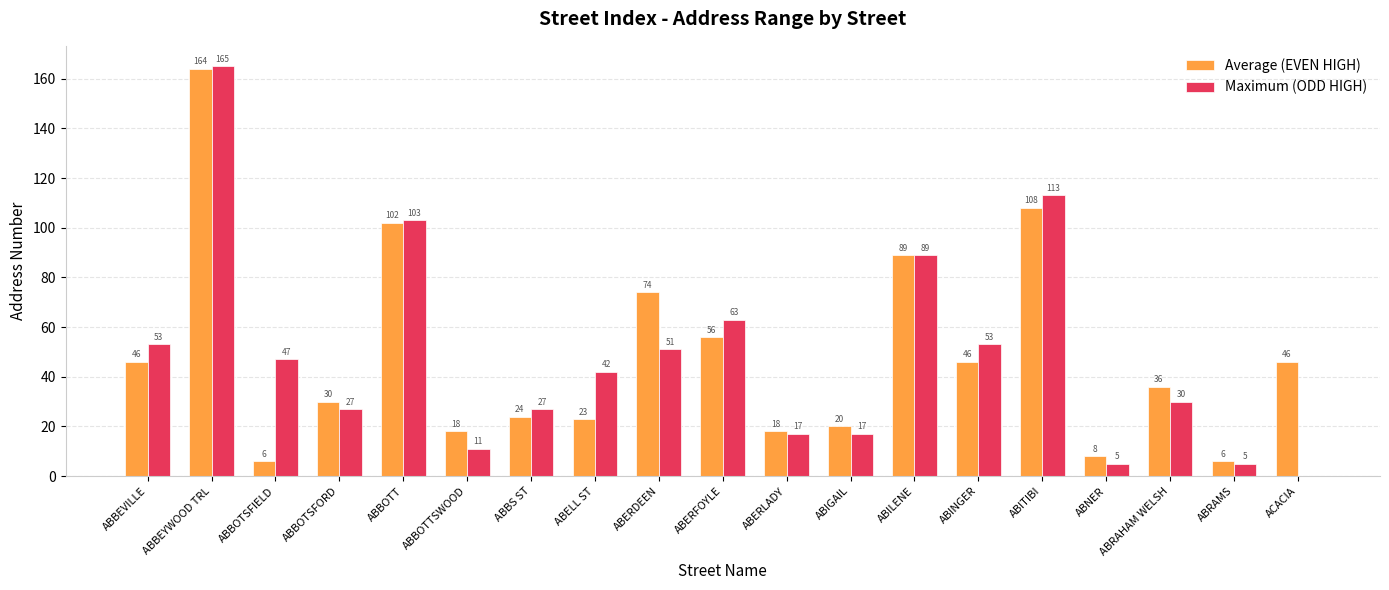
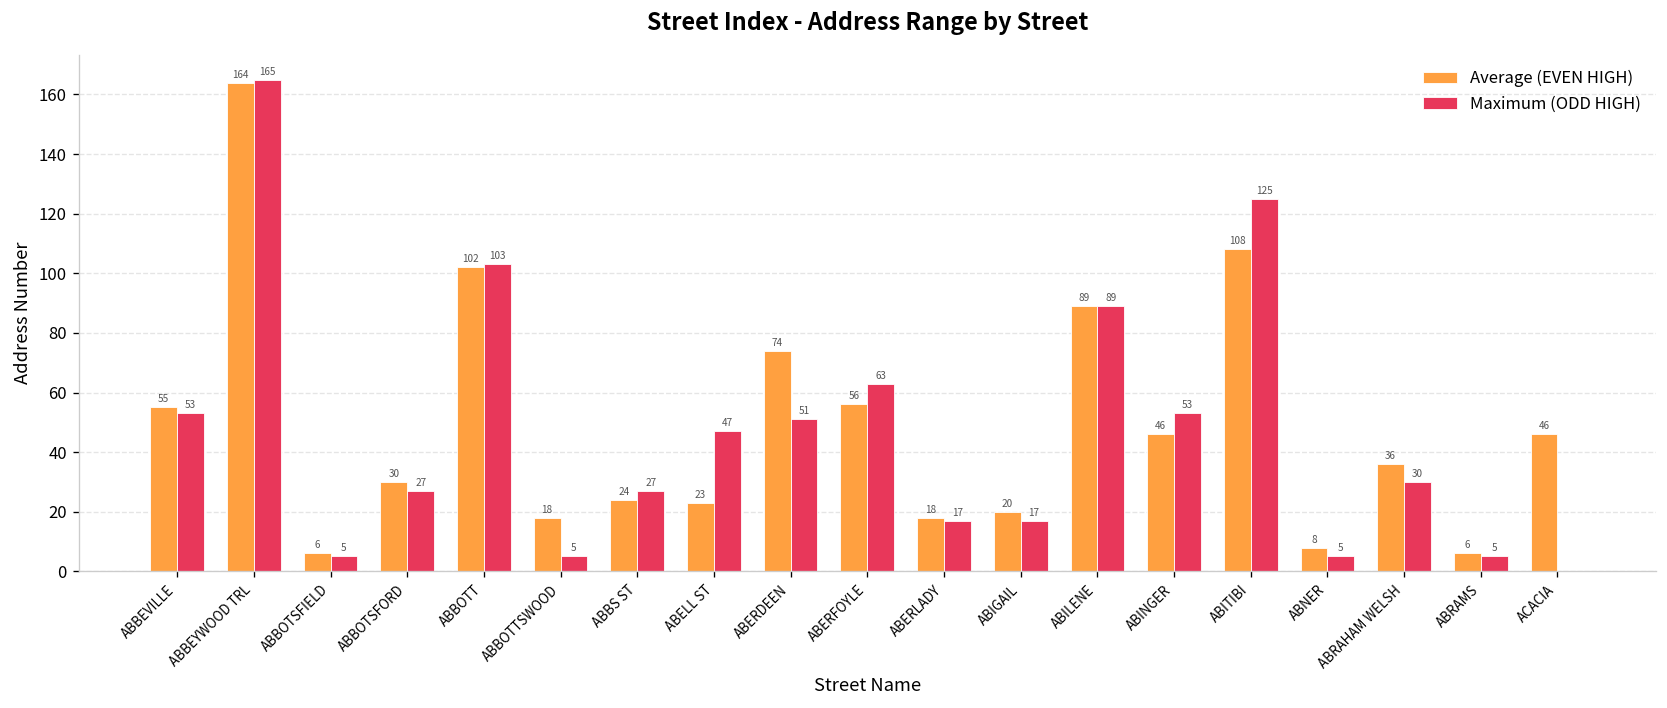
  {
    "Average (EVEN HIGH)": {
-     "ABBEVILLE": 46,
+     "ABBEVILLE": 55,
      "ABBEYWOOD TRL": 164,
      "ABBOTSFIELD": 6,
      "ABBOTSFORD": 30,
      "ABBOTT": 102,
      "ABBOTTSWOOD": 18,
      "ABBS ST": 24,
      "ABELL ST": 23,
      "ABERDEEN": 74,
      "ABERFOYLE": 56,
      "ABERLADY": 18,
      "ABIGAIL": 20,
      "ABILENE": 89,
      "ABINGER": 46,
      "ABITIBI": 108,
      "ABNER": 8,
      "ABRAHAM WELSH": 36,
      "ABRAMS": 6,
      "ACACIA": 46
    },
    "Maximum (ODD HIGH)": {
      "ABBEVILLE": 53,
      "ABBEYWOOD TRL": 165,
-     "ABBOTSFIELD": 47,
+     "ABBOTSFIELD": 5,
      "ABBOTSFORD": 27,
      "ABBOTT": 103,
-     "ABBOTTSWOOD": 11,
+     "ABBOTTSWOOD": 5,
      "ABBS ST": 27,
-     "ABELL ST": 42,
+     "ABELL ST": 47,
      "ABERDEEN": 51,
      "ABERFOYLE": 63,
      "ABERLADY": 17,
      "ABIGAIL": 17,
      "ABILENE": 89,
      "ABINGER": 53,
-     "ABITIBI": 113,
+     "ABITIBI": 125,
      "ABNER": 5,
      "ABRAHAM WELSH": 30,
      "ABRAMS": 5
    }
  }
